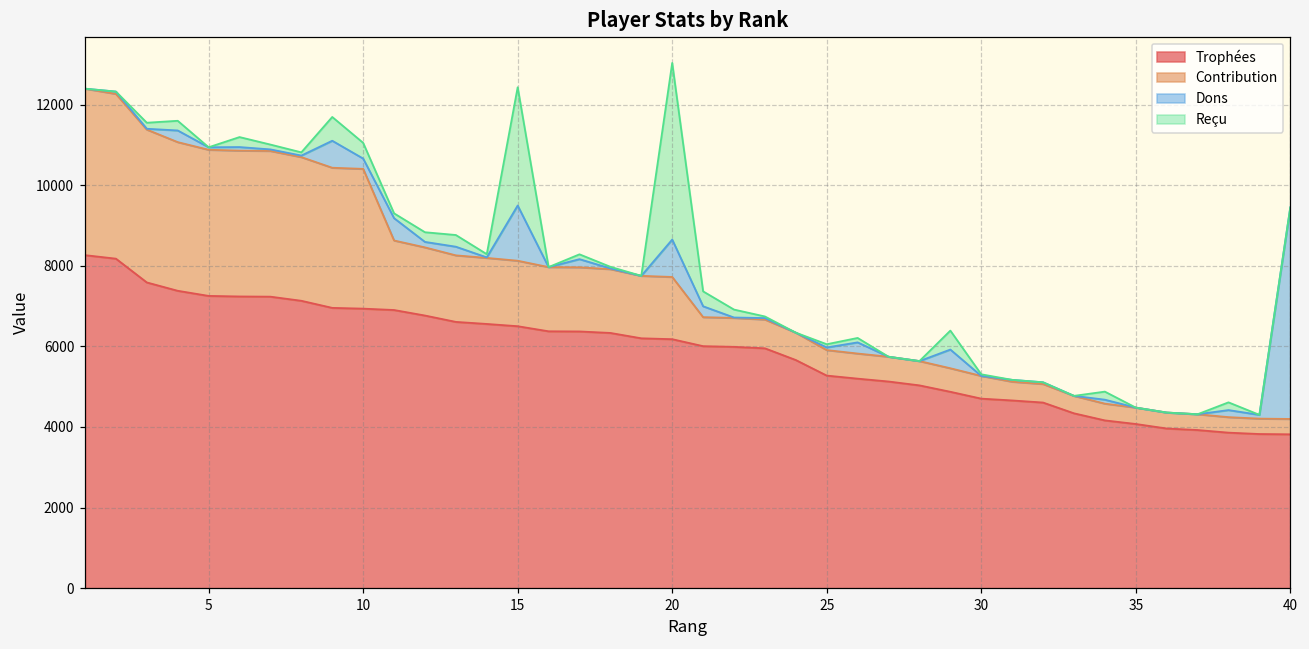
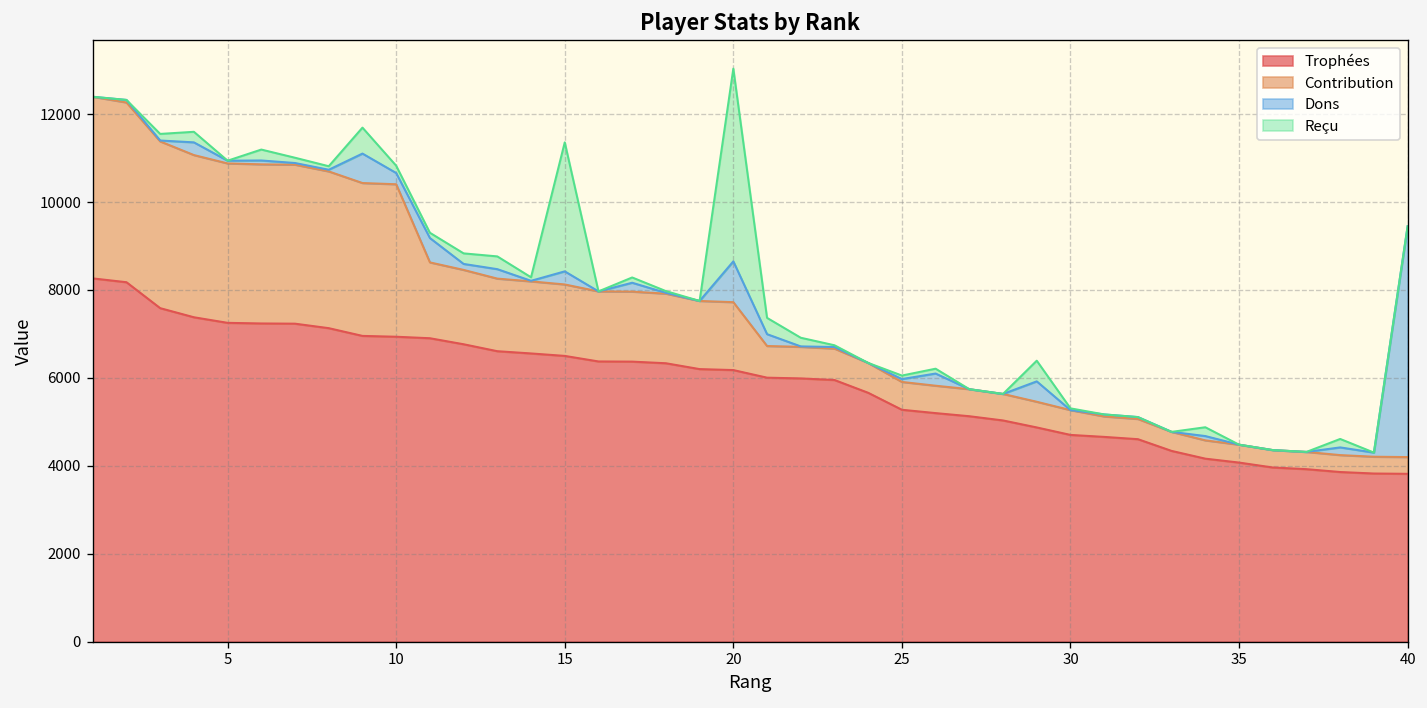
  {
    "Dons": {
      "10": 300,
-     "15": 1400,
+     "15": 300,
      "20": 900
    },
    "Reçu": {
-     "10": 400,
+     "10": 200,
      "15": 2900,
      "20": 4400,
      "25": 100
    }
  }
